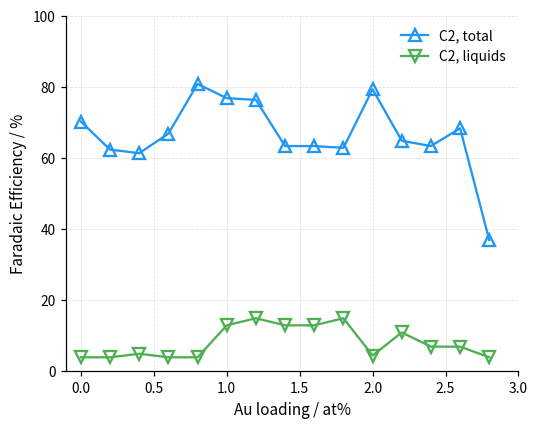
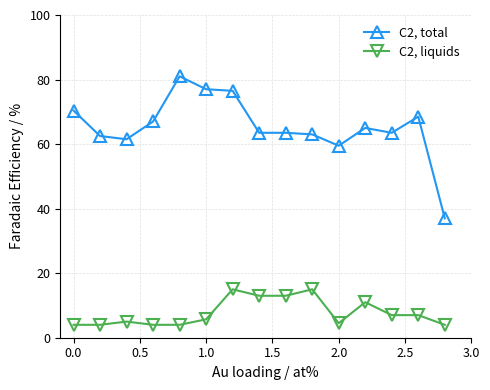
  {
    "C2, total": {
      "0.0": 70,
      "1.0": 77,
-     "2.0": 80
+     "2.0": 60
    },
    "C2, liquids": {
      "0.0": 4,
-     "1.0": 13,
+     "1.0": 6,
      "2.0": 5
    }
  }
